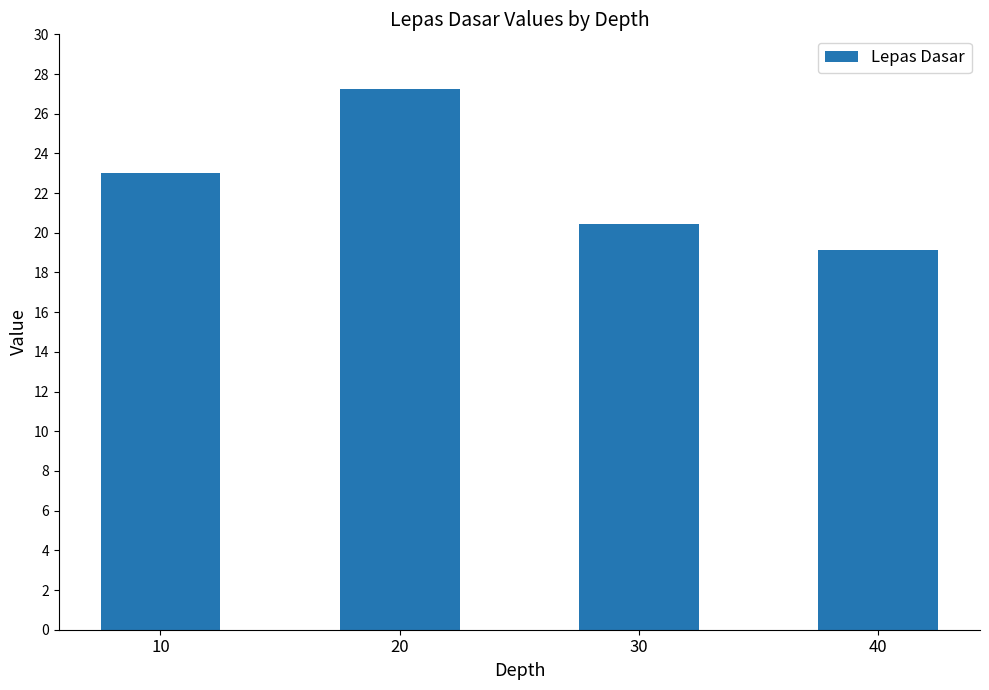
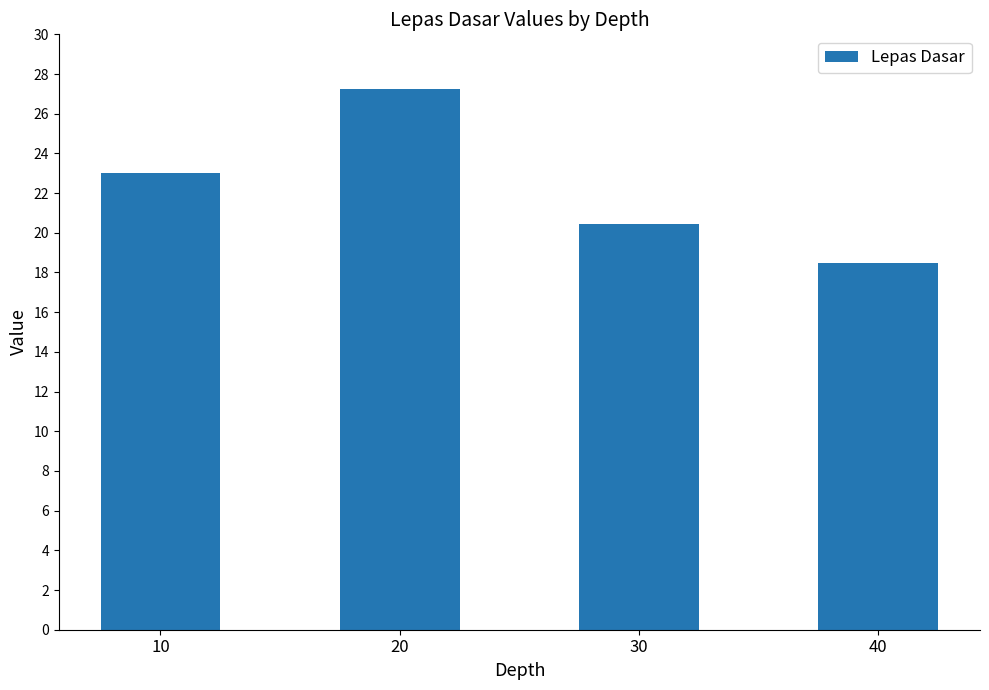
  {
    "10": 23.0,
    "20": 27.3,
    "30": 20.5,
-   "40": 19.2
+   "40": 18.5
  }
